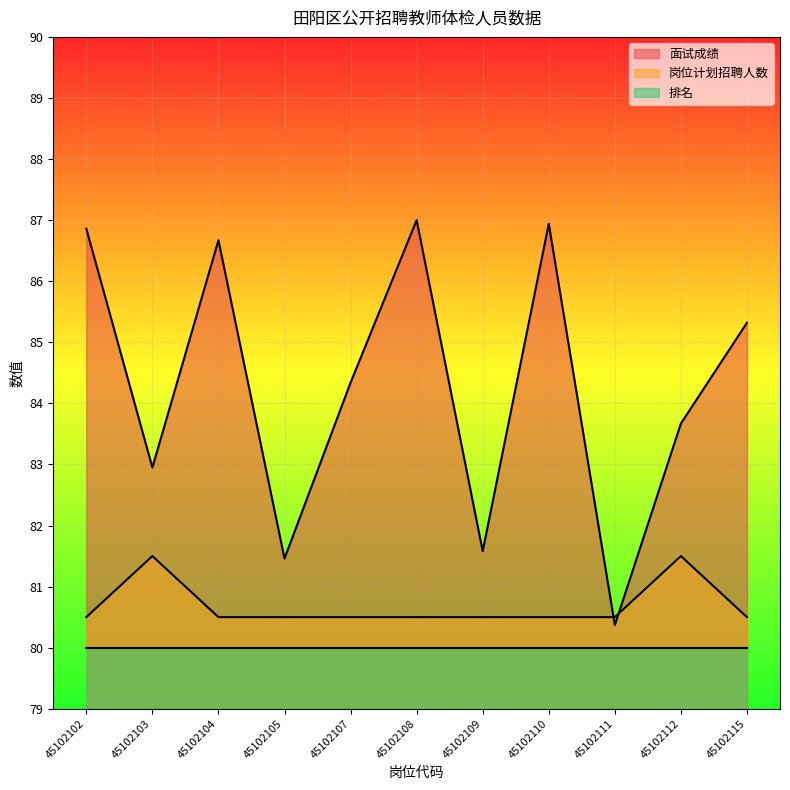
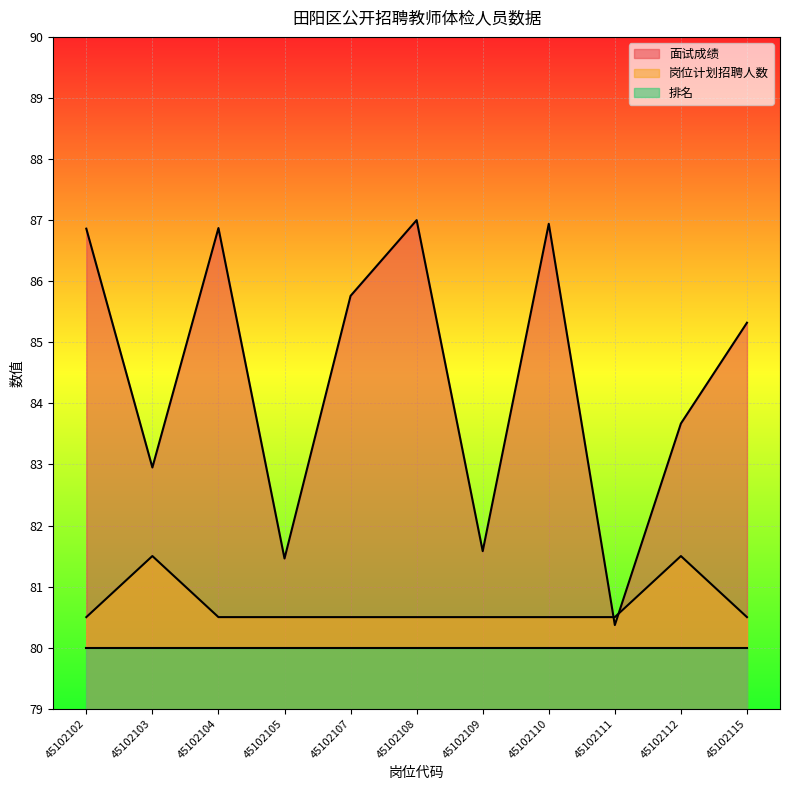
  {
    "面试成绩": {
      "45102102": 86.9,
      "45102103": 83.0,
-     "45102104": 86.7,
+     "45102104": 86.9,
      "45102105": 81.5,
-     "45102107": 84.3,
+     "45102107": 85.8,
      "45102108": 87.0,
      "45102109": 81.6,
      "45102110": 86.9,
      "45102111": 80.4,
      "45102112": 83.7,
      "45102115": 85.3
    },
    "岗位计划招聘人数": {
      "45102102": 80.5,
      "45102103": 81.5,
      "45102104": 80.5,
      "45102105": 80.5,
      "45102107": 80.5,
      "45102108": 80.5,
      "45102109": 80.5,
      "45102110": 80.5,
      "45102111": 80.5,
      "45102112": 81.5,
      "45102115": 80.5
    },
    "排名": {
      "45102102": 80.0,
      "45102103": 80.0,
      "45102104": 80.0,
      "45102105": 80.0,
      "45102107": 80.0,
      "45102108": 80.0,
      "45102109": 80.0,
      "45102110": 80.0,
      "45102111": 80.0,
      "45102112": 80.0,
      "45102115": 80.0
    }
  }
